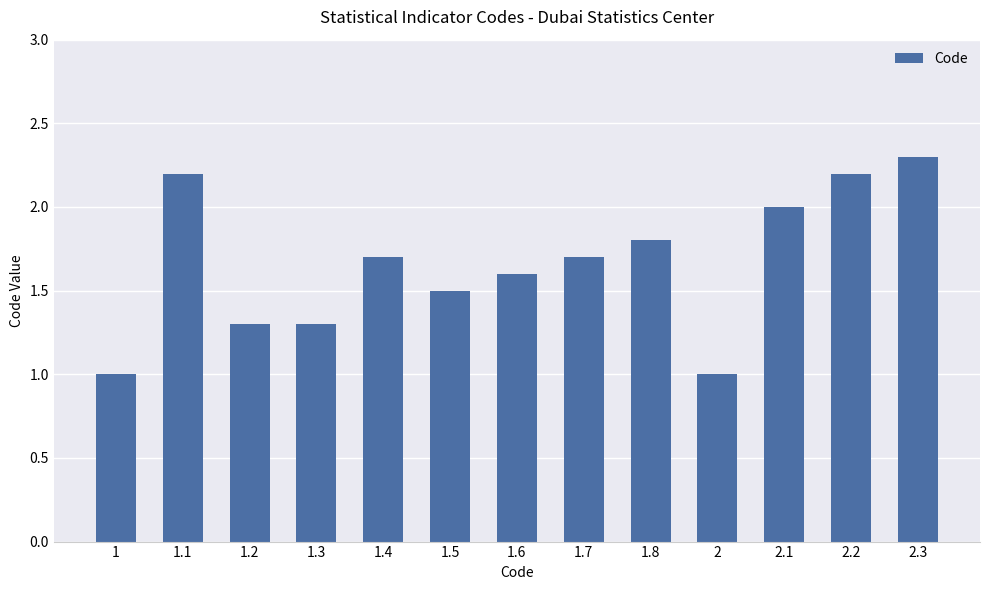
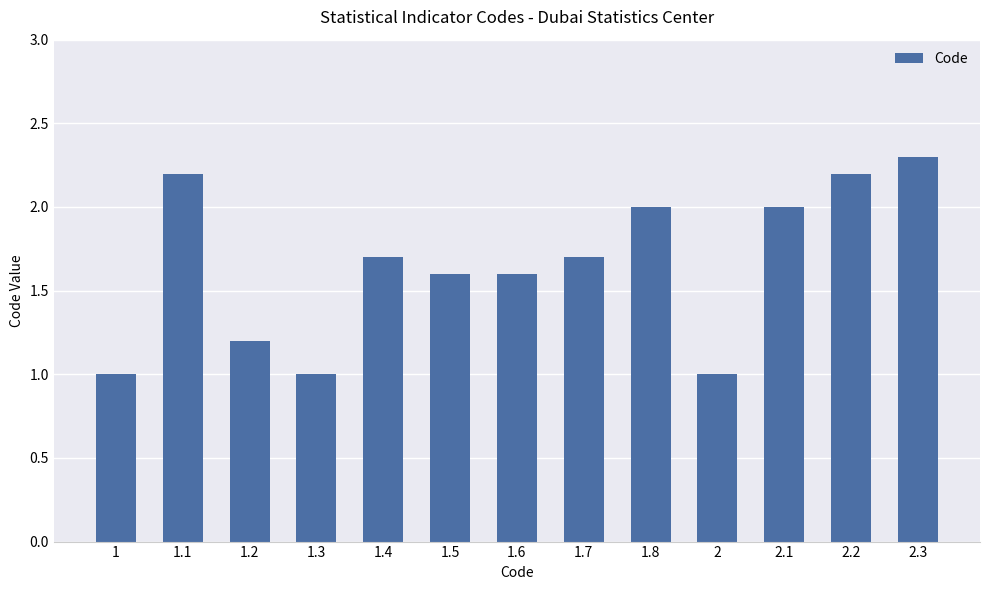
  {
    "1": 1.0,
    "1.1": 2.2,
-   "1.2": 1.3,
-   "1.3": 1.3,
+   "1.2": 1.2,
+   "1.3": 1.0,
    "1.4": 1.7,
-   "1.5": 1.5,
+   "1.5": 1.6,
    "1.6": 1.6,
    "1.7": 1.7,
-   "1.8": 1.8,
+   "1.8": 2.0,
    "2": 1.0,
    "2.1": 2.0,
    "2.2": 2.2,
    "2.3": 2.3
  }
